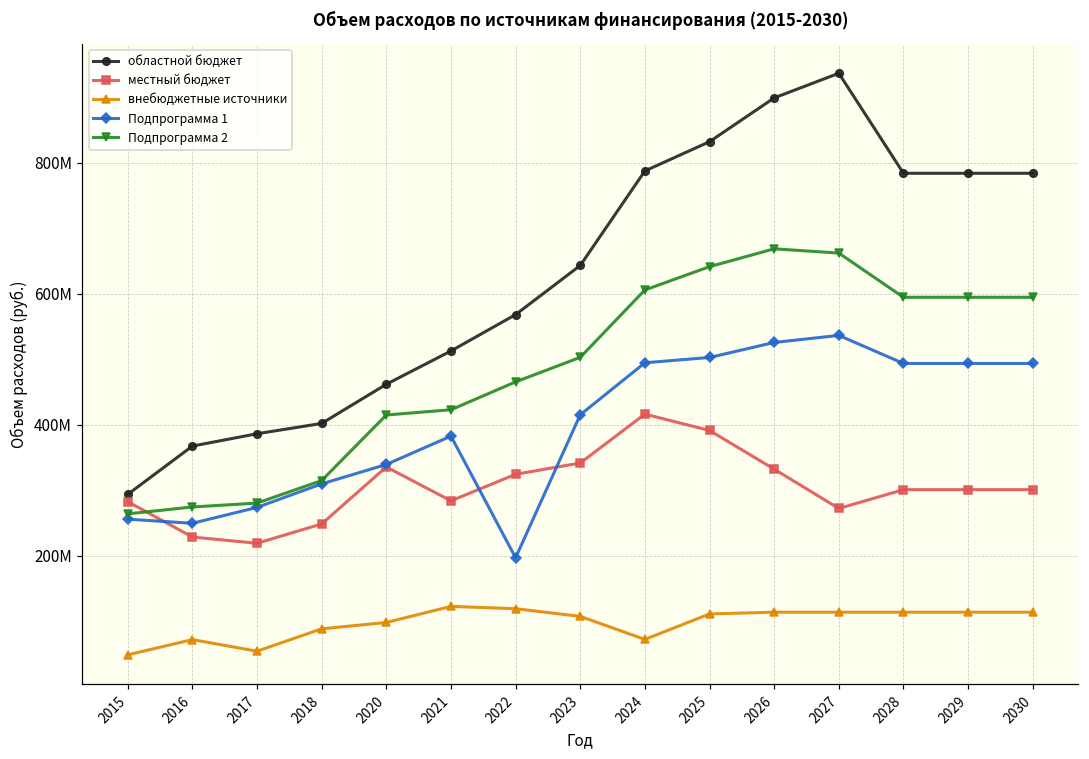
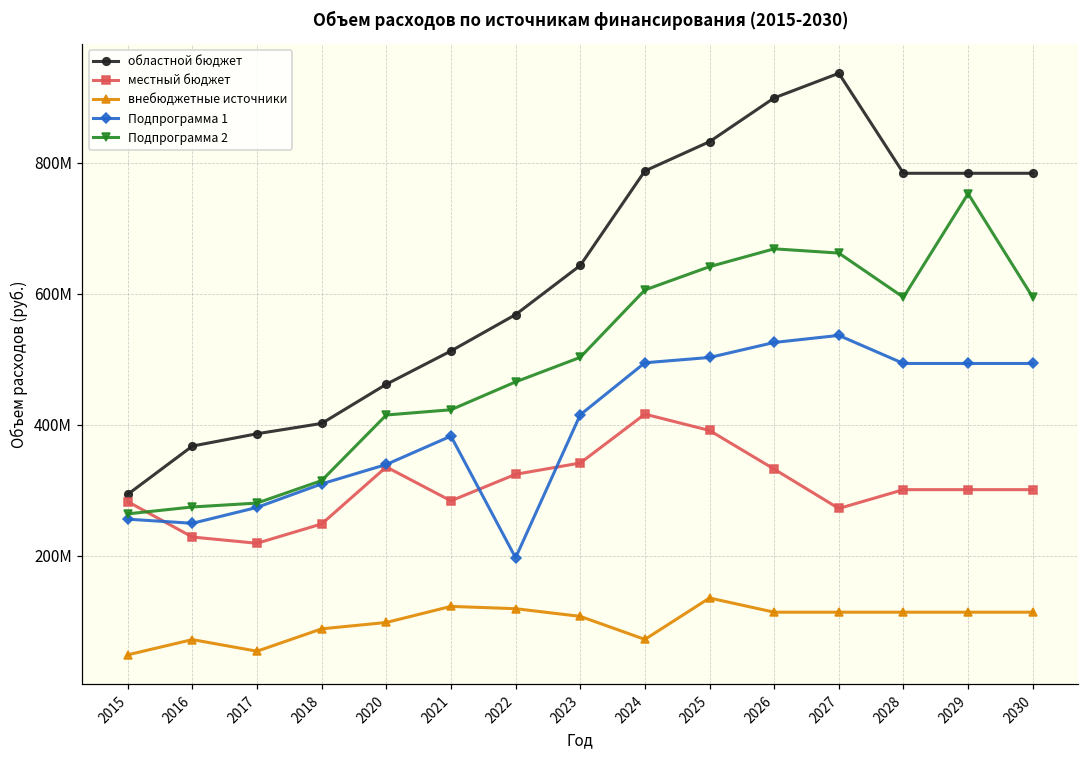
  {
    "областной бюджет": {
      "2015": 290000000,
      "2016": 370000000,
      "2017": 390000000,
      "2018": 400000000,
      "2020": 460000000,
      "2021": 510000000,
      "2022": 570000000,
      "2023": 640000000,
      "2024": 790000000,
      "2025": 830000000,
      "2026": 900000000,
      "2027": 940000000,
      "2028": 780000000,
      "2029": 780000000,
      "2030": 780000000
    },
    "местный бюджет": {
      "2015": 280000000,
      "2016": 230000000,
      "2017": 220000000,
      "2018": 250000000,
      "2021": 280000000,
      "2022": 320000000,
      "2023": 340000000,
      "2024": 420000000,
      "2025": 390000000,
      "2026": 330000000,
      "2027": 270000000,
      "2028": 300000000,
      "2029": 300000000,
      "2030": 300000000
    },
    "внебюджетные источники": {
      "2015": 50000000,
      "2016": 70000000,
      "2017": 50000000,
      "2018": 90000000,
      "2020": 100000000,
      "2021": 120000000,
      "2022": 120000000,
      "2023": 110000000,
      "2024": 70000000,
-     "2025": 110000000,
+     "2025": 140000000,
      "2026": 110000000,
      "2027": 110000000,
      "2028": 110000000,
      "2029": 110000000,
      "2030": 110000000
    },
    "Подпрограмма 1": {
      "2015": 260000000,
      "2016": 250000000,
      "2017": 270000000,
      "2018": 310000000,
      "2021": 380000000,
      "2022": 200000000,
      "2023": 420000000,
      "2024": 490000000,
      "2025": 500000000,
      "2026": 530000000,
      "2027": 540000000,
      "2028": 490000000,
      "2029": 490000000,
      "2030": 490000000
    },
    "Подпрограмма 2": {
      "2015": 260000000,
      "2016": 270000000,
      "2017": 280000000,
      "2018": 310000000,
      "2020": 410000000,
      "2021": 420000000,
      "2022": 470000000,
      "2023": 500000000,
      "2024": 610000000,
      "2025": 640000000,
      "2026": 670000000,
      "2027": 660000000,
      "2028": 590000000,
-     "2029": 590000000,
+     "2029": 750000000,
      "2030": 590000000
    }
  }
